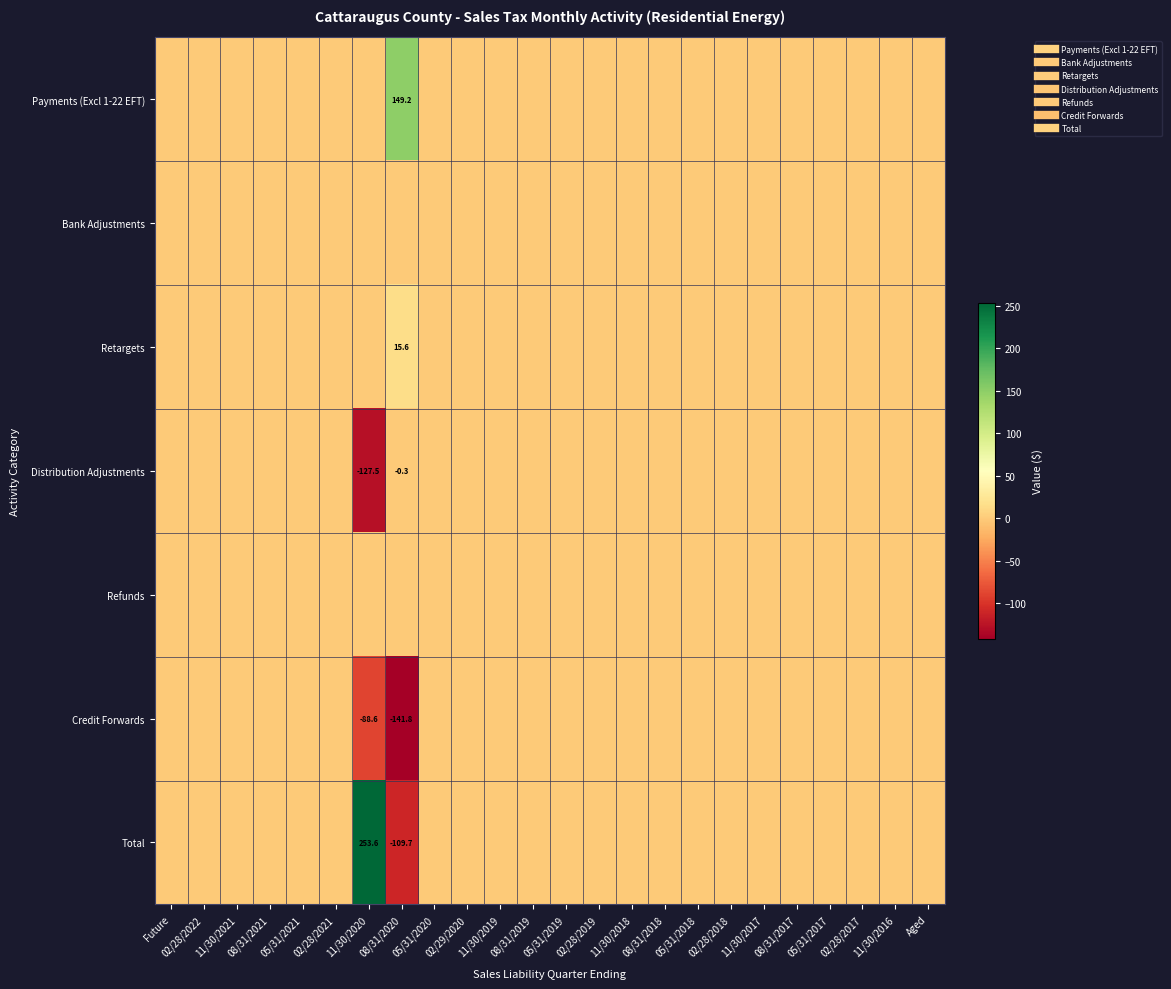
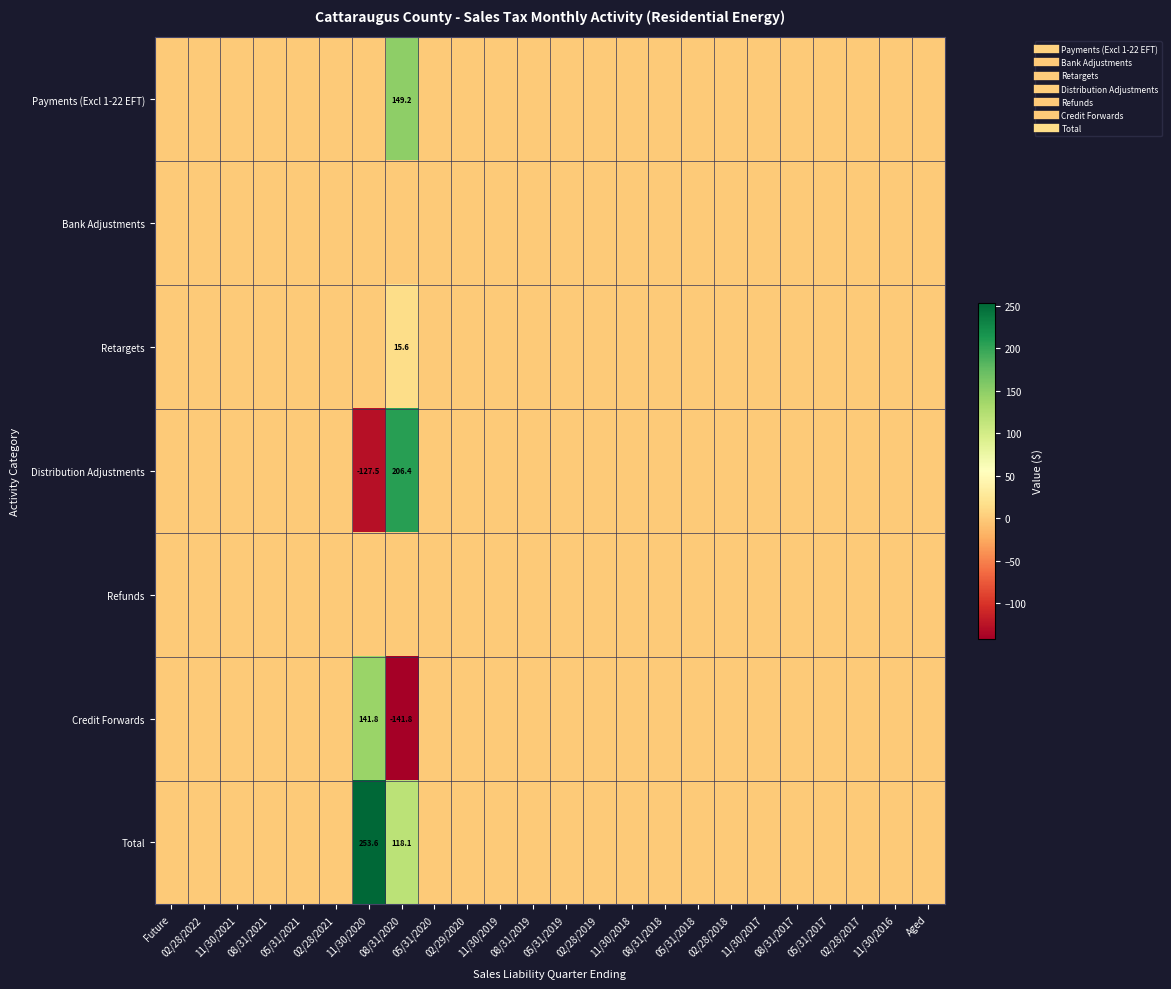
  {
    "Payments (Excl 1-22 EFT)": {
      "08/31/2020": 149.2
    },
    "Retargets": {
      "08/31/2020": 15.6
    },
    "Distribution Adjustments": {
      "11/30/2020": -127.5,
-     "08/31/2020": -0.3
+     "08/31/2020": 206.4
    },
    "Credit Forwards": {
-     "11/30/2020": -88.6,
+     "11/30/2020": 141.8,
      "08/31/2020": -141.8
    },
    "Total": {
      "11/30/2020": 253.6,
-     "08/31/2020": -109.7
+     "08/31/2020": 118.1
    }
  }
